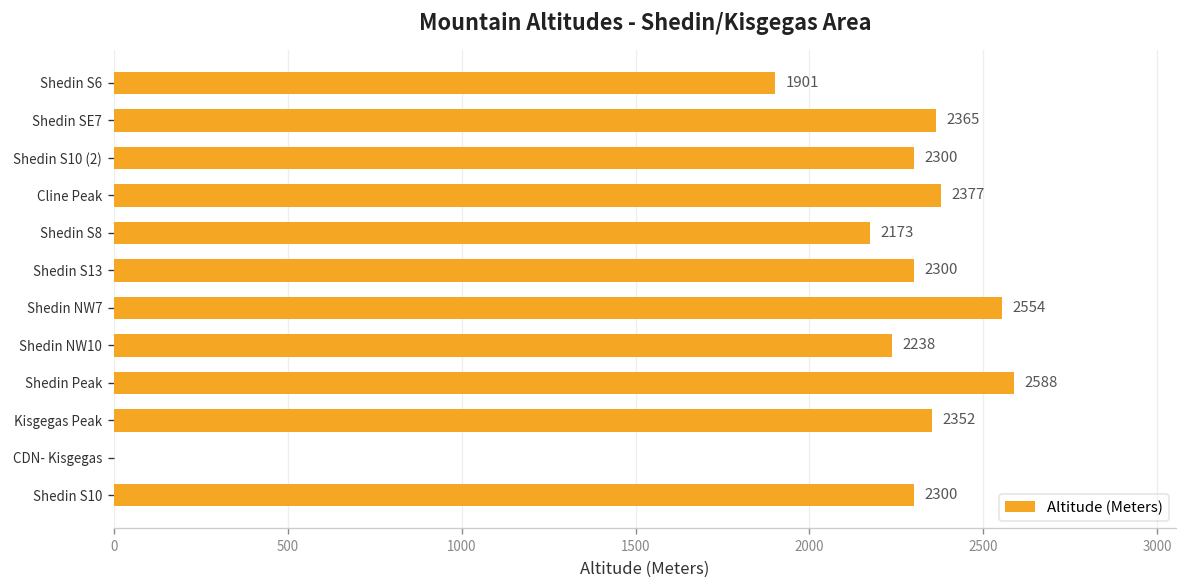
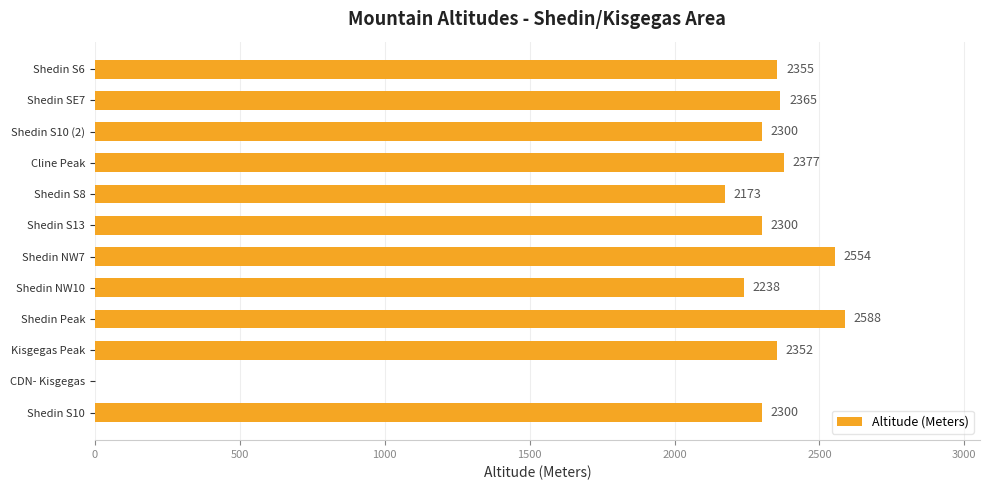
  {
-   "Shedin S6": 1901,
+   "Shedin S6": 2355,
    "Shedin SE7": 2365,
    "Shedin S10 (2)": 2300,
    "Cline Peak": 2377,
    "Shedin S8": 2173,
    "Shedin S13": 2300,
    "Shedin NW7": 2554,
    "Shedin NW10": 2238,
    "Shedin Peak": 2588,
    "Kisgegas Peak": 2352,
    "Shedin S10": 2300
  }
